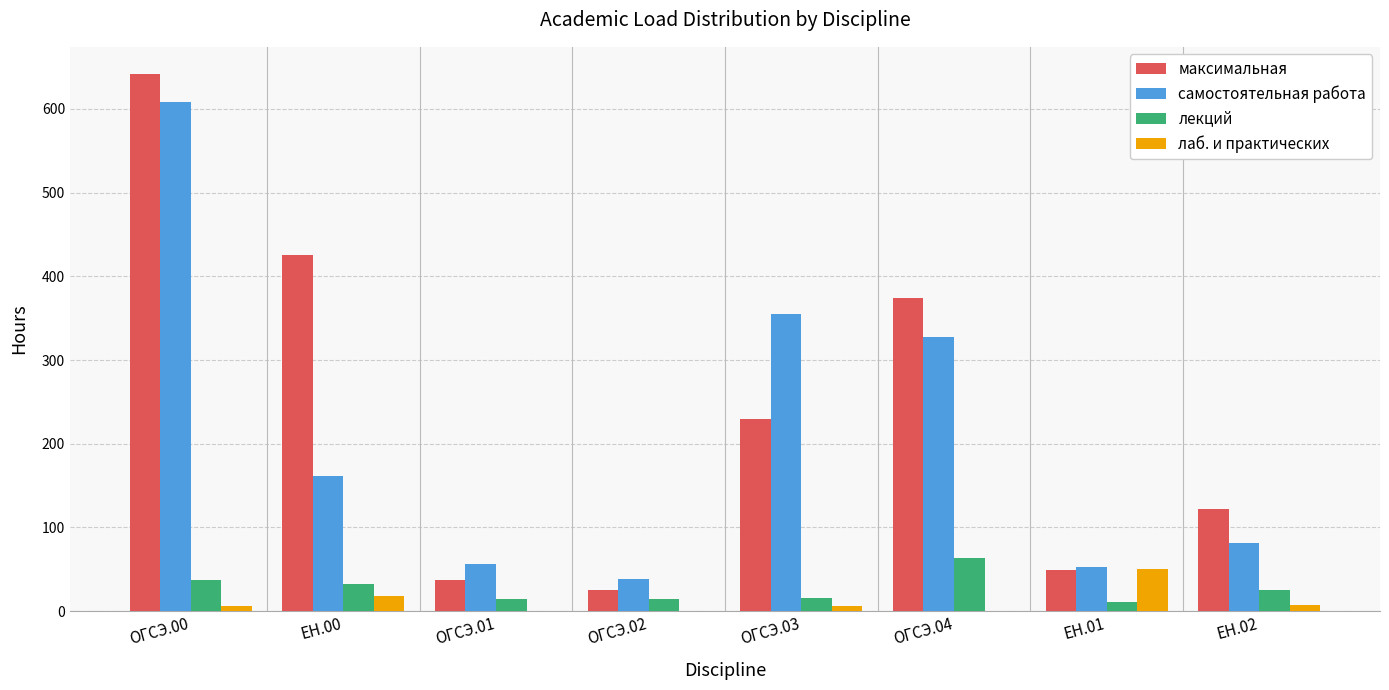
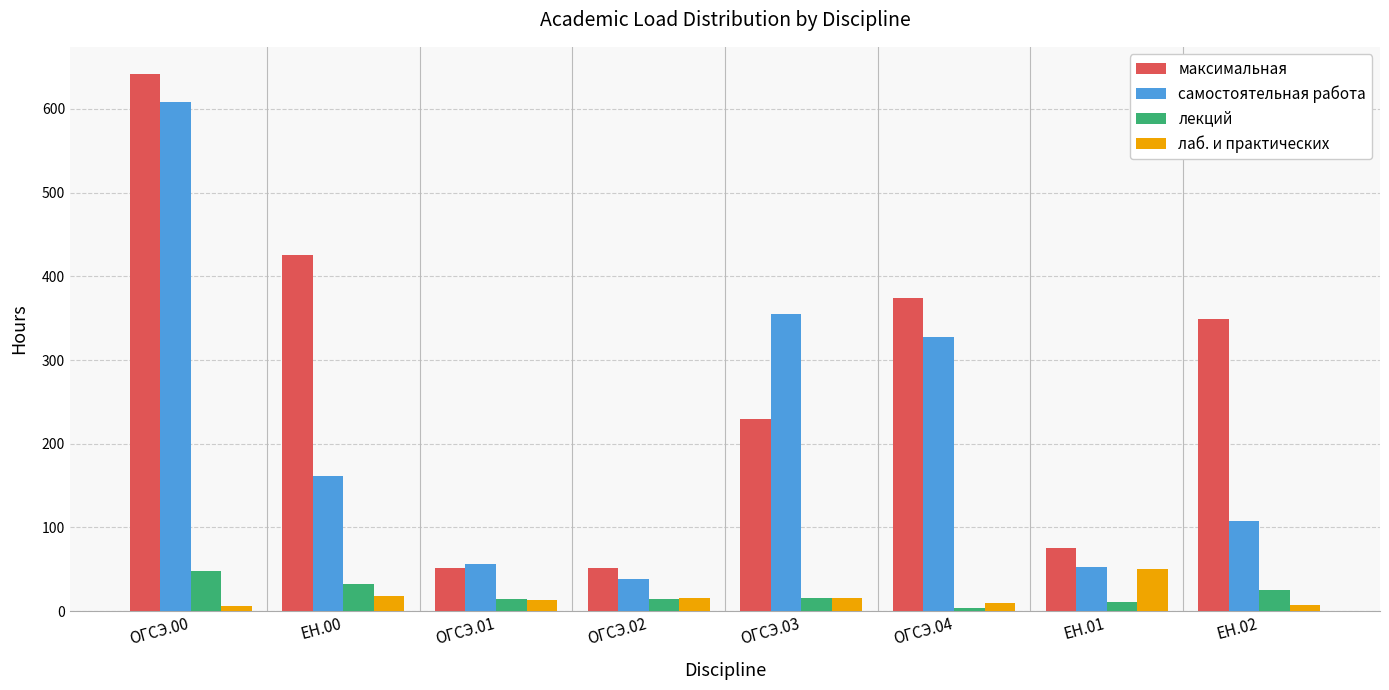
  {
    "максимальная": {
      "ОГСЭ.00": 640,
      "ЕН.00": 430,
-     "ОГСЭ.01": 40,
-     "ОГСЭ.02": 30,
+     "ОГСЭ.01": 50,
+     "ОГСЭ.02": 50,
      "ОГСЭ.03": 230,
      "ОГСЭ.04": 370,
-     "ЕН.01": 50,
-     "ЕН.02": 120
+     "ЕН.01": 80,
+     "ЕН.02": 350
    },
    "самостоятельная работа": {
      "ОГСЭ.00": 610,
      "ЕН.00": 160,
      "ОГСЭ.01": 60,
      "ОГСЭ.02": 40,
      "ОГСЭ.03": 360,
      "ОГСЭ.04": 330,
      "ЕН.01": 50,
-     "ЕН.02": 80
+     "ЕН.02": 110
    },
    "лекций": {
-     "ОГСЭ.00": 40,
+     "ОГСЭ.00": 50,
      "ЕН.00": 30,
      "ОГСЭ.01": 10,
      "ОГСЭ.02": 10,
      "ОГСЭ.03": 20,
-     "ОГСЭ.04": 60,
+     "ОГСЭ.04": 0,
      "ЕН.01": 10,
      "ЕН.02": 30
    },
    "лаб. и практических": {
      "ОГСЭ.00": 10,
      "ЕН.00": 20,
-     "ОГСЭ.01": 0,
-     "ОГСЭ.02": 0,
-     "ОГСЭ.03": 10,
-     "ОГСЭ.04": 0,
+     "ОГСЭ.01": 10,
+     "ОГСЭ.02": 20,
+     "ОГСЭ.03": 20,
+     "ОГСЭ.04": 10,
      "ЕН.01": 50,
      "ЕН.02": 10
    }
  }
